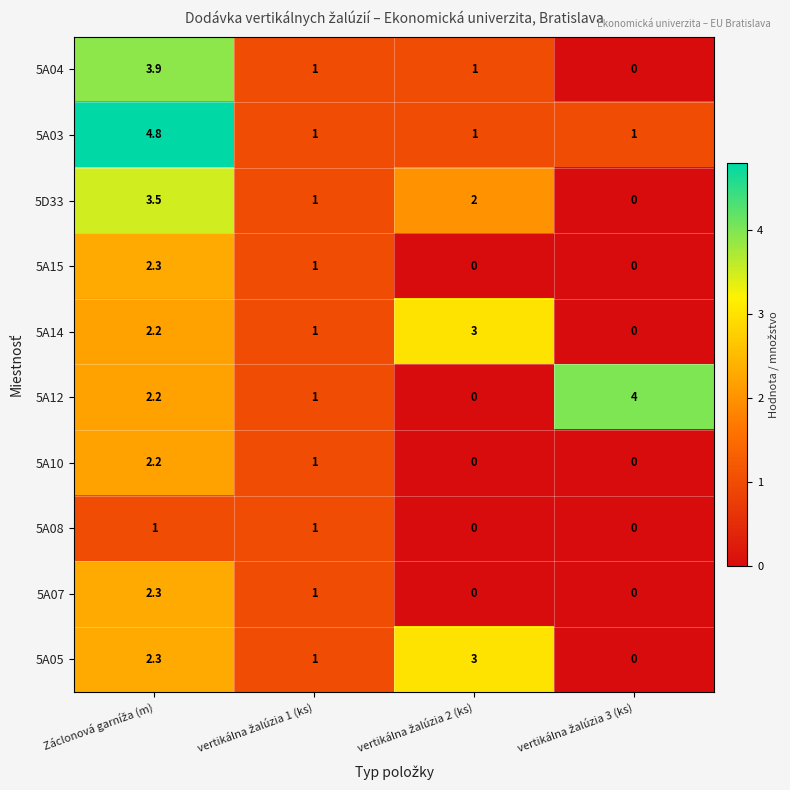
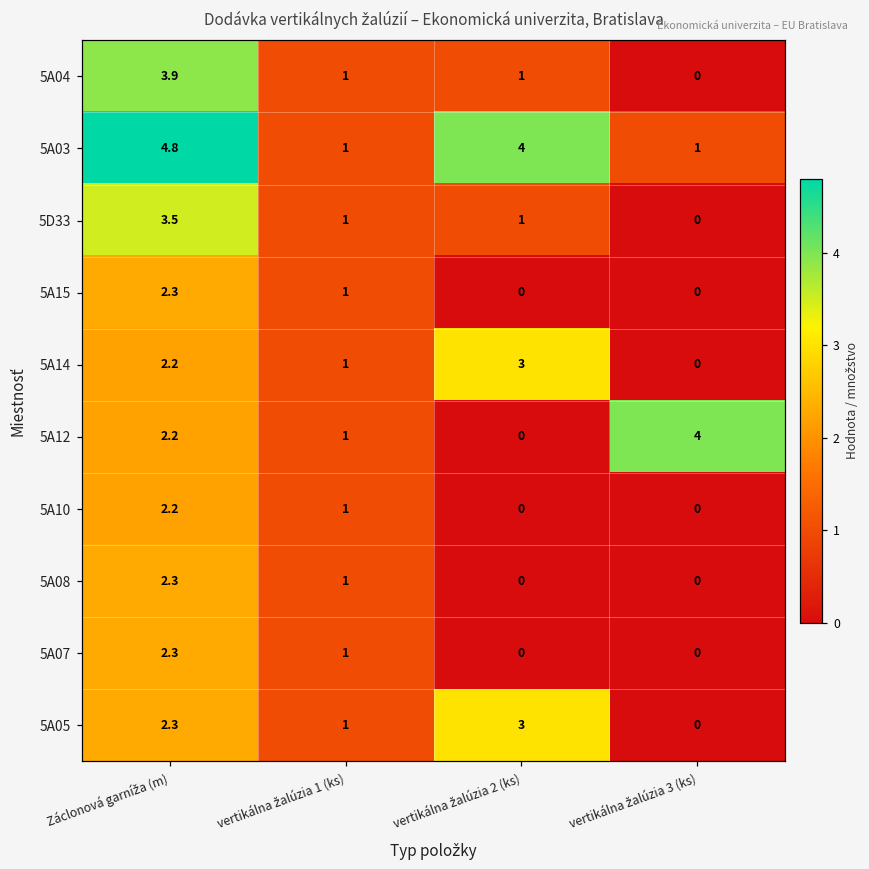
  {
    "5A04": {
      "Záclonová garníža (m)": 3.9,
      "vertikálna žalúzia 1 (ks)": 1,
      "vertikálna žalúzia 2 (ks)": 1,
      "vertikálna žalúzia 3 (ks)": 0
    },
    "5A03": {
      "Záclonová garníža (m)": 4.8,
      "vertikálna žalúzia 1 (ks)": 1,
-     "vertikálna žalúzia 2 (ks)": 1,
+     "vertikálna žalúzia 2 (ks)": 4,
      "vertikálna žalúzia 3 (ks)": 1
    },
    "5D33": {
      "Záclonová garníža (m)": 3.5,
      "vertikálna žalúzia 1 (ks)": 1,
-     "vertikálna žalúzia 2 (ks)": 2,
+     "vertikálna žalúzia 2 (ks)": 1,
      "vertikálna žalúzia 3 (ks)": 0
    },
    "5A15": {
      "Záclonová garníža (m)": 2.3,
      "vertikálna žalúzia 1 (ks)": 1,
      "vertikálna žalúzia 2 (ks)": 0,
      "vertikálna žalúzia 3 (ks)": 0
    },
    "5A14": {
      "Záclonová garníža (m)": 2.2,
      "vertikálna žalúzia 1 (ks)": 1,
      "vertikálna žalúzia 2 (ks)": 3,
      "vertikálna žalúzia 3 (ks)": 0
    },
    "5A12": {
      "Záclonová garníža (m)": 2.2,
      "vertikálna žalúzia 1 (ks)": 1,
      "vertikálna žalúzia 2 (ks)": 0,
      "vertikálna žalúzia 3 (ks)": 4
    },
    "5A10": {
      "Záclonová garníža (m)": 2.2,
      "vertikálna žalúzia 1 (ks)": 1,
      "vertikálna žalúzia 2 (ks)": 0,
      "vertikálna žalúzia 3 (ks)": 0
    },
    "5A08": {
-     "Záclonová garníža (m)": 1,
+     "Záclonová garníža (m)": 2.3,
      "vertikálna žalúzia 1 (ks)": 1,
      "vertikálna žalúzia 2 (ks)": 0,
      "vertikálna žalúzia 3 (ks)": 0
    },
    "5A07": {
      "Záclonová garníža (m)": 2.3,
      "vertikálna žalúzia 1 (ks)": 1,
      "vertikálna žalúzia 2 (ks)": 0,
      "vertikálna žalúzia 3 (ks)": 0
    },
    "5A05": {
      "Záclonová garníža (m)": 2.3,
      "vertikálna žalúzia 1 (ks)": 1,
      "vertikálna žalúzia 2 (ks)": 3,
      "vertikálna žalúzia 3 (ks)": 0
    }
  }
